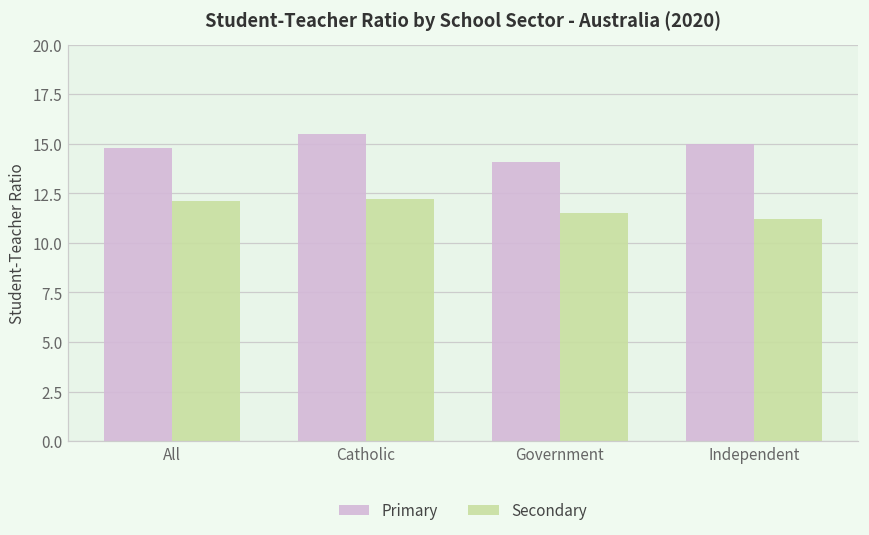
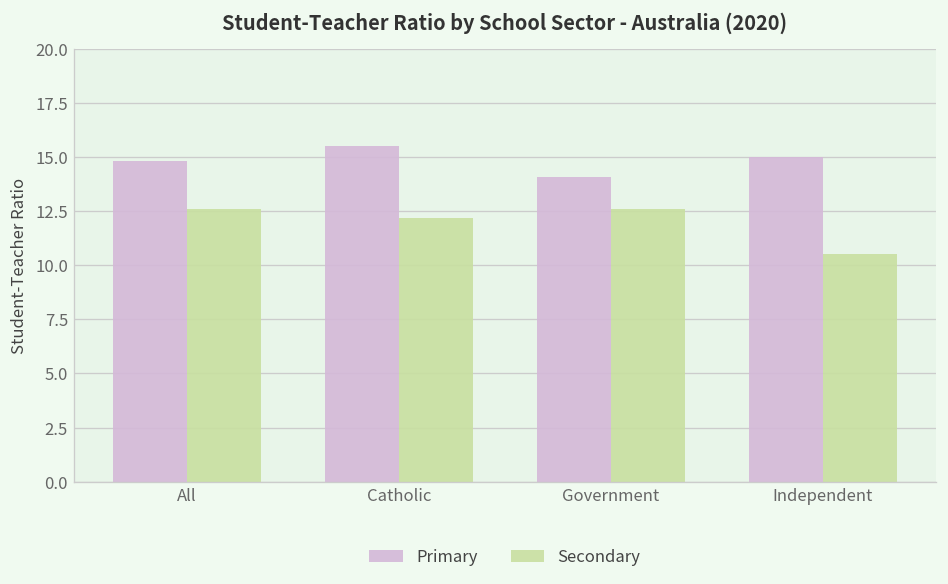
  {
    "Primary": {
      "All": 14.8,
      "Catholic": 15.5,
      "Government": 14.1,
      "Independent": 15.0
    },
    "Secondary": {
-     "All": 12.1,
+     "All": 12.6,
      "Catholic": 12.2,
-     "Government": 11.5,
-     "Independent": 11.2
+     "Government": 12.6,
+     "Independent": 10.5
    }
  }
